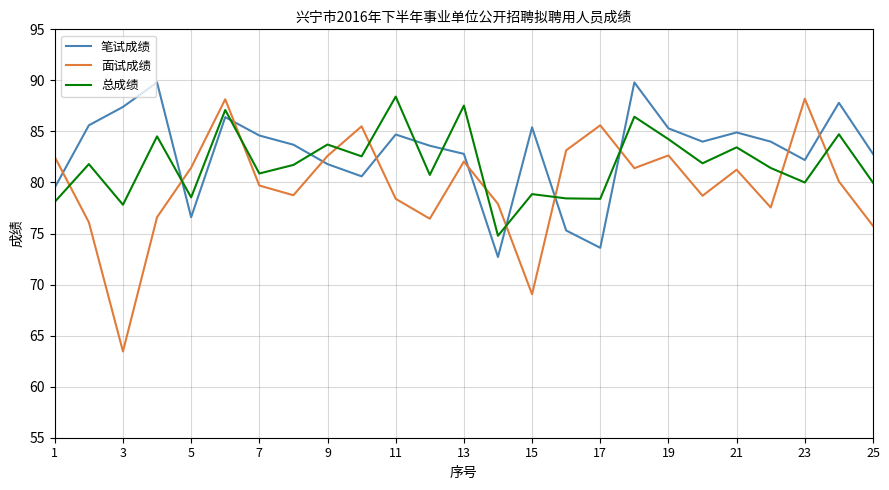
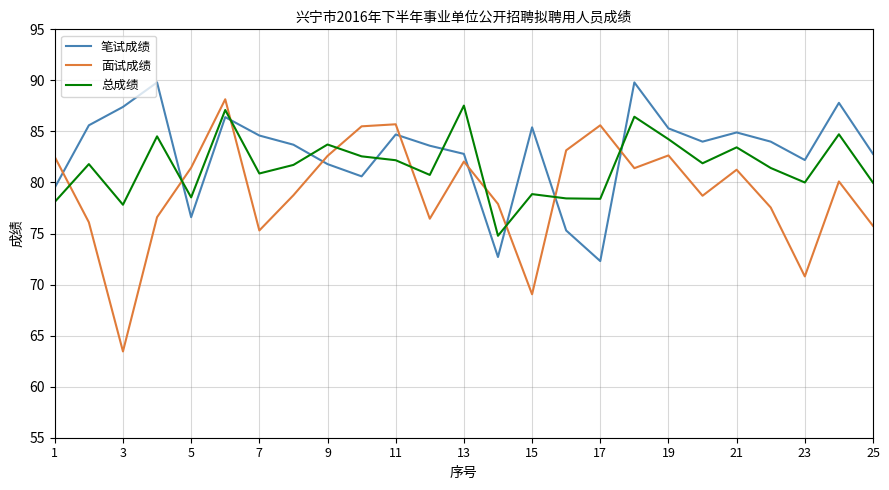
  {
    "笔试成绩": {
      "1": 79.5,
      "3": 87.4,
      "5": 76.6,
      "7": 84.6,
      "9": 81.8,
      "11": 84.7,
      "13": 82.8,
      "15": 85.4,
-     "17": 73.6,
+     "17": 72.3,
      "19": 85.3,
      "21": 84.9,
      "23": 82.2,
      "25": 82.8
    },
    "面试成绩": {
      "1": 82.5,
      "3": 63.5,
      "5": 81.5,
-     "7": 79.7,
+     "7": 75.3,
      "9": 82.6,
-     "11": 78.4,
+     "11": 85.7,
      "13": 82.1,
      "15": 69.1,
      "17": 85.6,
      "19": 82.7,
      "21": 81.3,
-     "23": 88.2,
+     "23": 70.8,
      "25": 75.8
    },
    "总成绩": {
      "1": 78.1,
      "3": 77.8,
      "5": 78.5,
      "7": 80.9,
      "9": 83.7,
-     "11": 88.4,
+     "11": 82.2,
      "13": 87.5,
      "15": 78.9,
      "17": 78.4,
      "19": 84.2,
      "21": 83.4,
      "23": 80.0,
      "25": 80.0
    }
  }
